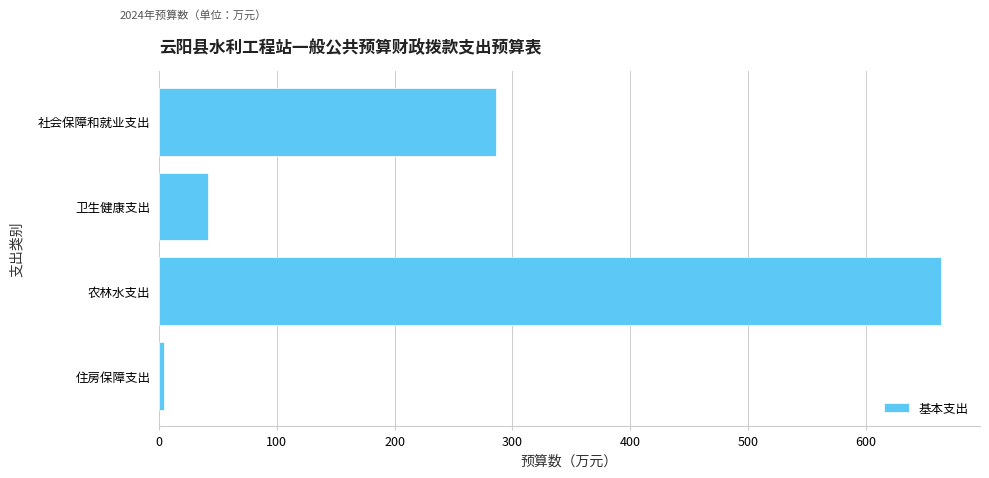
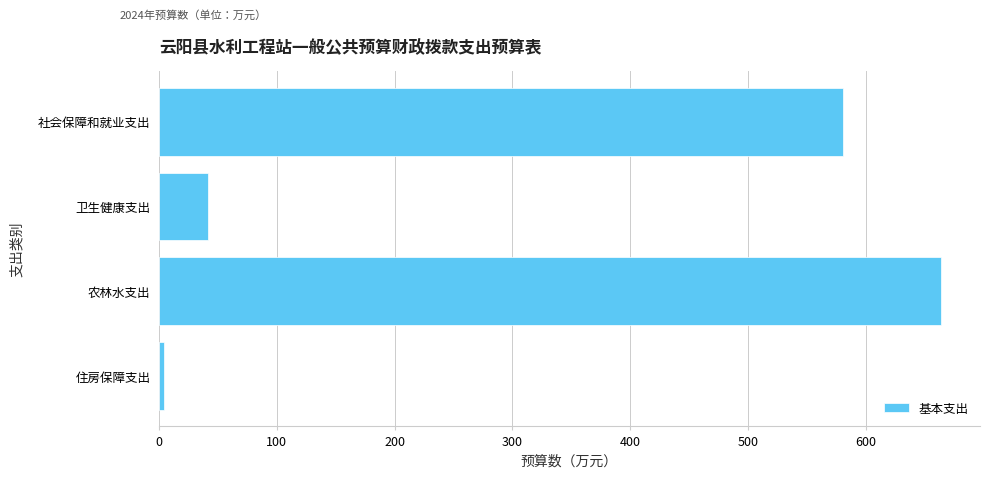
  {
-   "社会保障和就业支出": 286,
+   "社会保障和就业支出": 580,
    "卫生健康支出": 42,
    "农林水支出": 663,
    "住房保障支出": 4
  }
